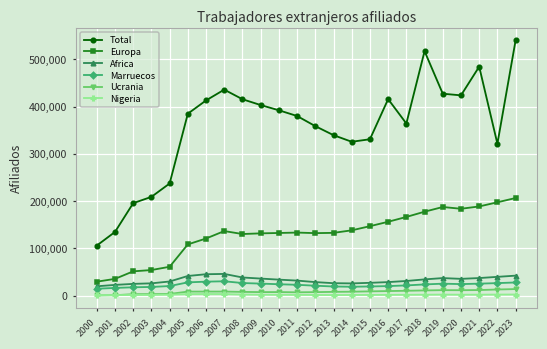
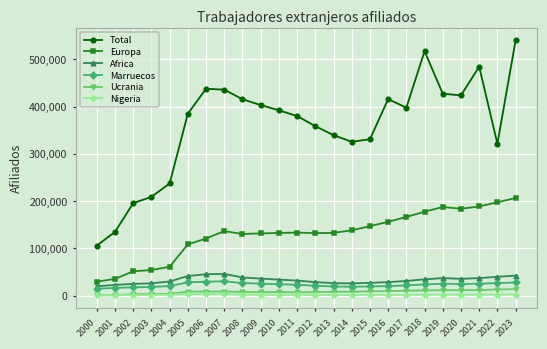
  {
    "Total": {
      "2000": "110,000",
      "2001": "130,000",
      "2002": "200,000",
      "2003": "210,000",
      "2004": "240,000",
      "2005": "390,000",
-     "2006": "410,000",
+     "2006": "440,000",
      "2007": "440,000",
      "2008": "420,000",
      "2009": "400,000",
      "2010": "390,000",
      "2011": "380,000",
      "2012": "360,000",
      "2013": "340,000",
      "2014": "330,000",
      "2015": "330,000",
      "2016": "420,000",
-     "2017": "360,000",
+     "2017": "400,000",
      "2018": "520,000",
      "2019": "430,000",
      "2020": "420,000",
      "2021": "480,000",
      "2022": "320,000",
      "2023": "540,000"
    },
    "Nigeria": {
      "2012": "0",
      "2013": "0",
      "2014": "0",
      "2015": "0",
      "2016": "0",
      "2017": "0",
      "2018": "0",
      "2019": "0",
      "2020": "0",
      "2021": "0",
      "2022": "0",
      "2023": "0"
    }
  }
